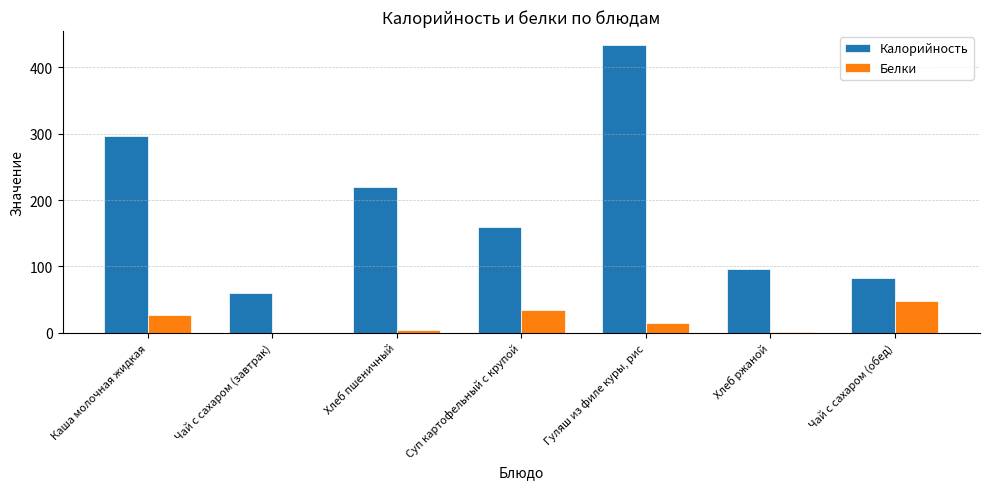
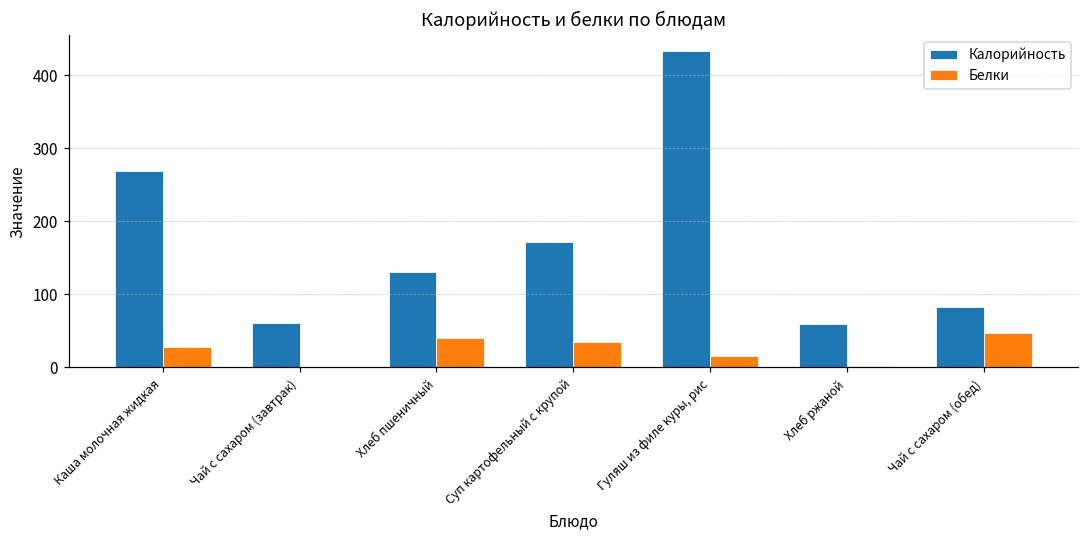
  {
    "Калорийность": {
-     "Каша молочная жидкая": 300,
+     "Каша молочная жидкая": 270,
      "Чай с сахаром (завтрак)": 60,
-     "Хлеб пшеничный": 220,
-     "Суп картофельный с крупой": 160,
+     "Хлеб пшеничный": 130,
+     "Суп картофельный с крупой": 170,
      "Гуляш из филе куры, рис": 430,
-     "Хлеб ржаной": 100,
+     "Хлеб ржаной": 60,
      "Чай с сахаром (обед)": 80
    },
    "Белки": {
      "Каша молочная жидкая": 30,
-     "Хлеб пшеничный": 0,
+     "Хлеб пшеничный": 40,
      "Суп картофельный с крупой": 30,
      "Гуляш из филе куры, рис": 10,
      "Чай с сахаром (обед)": 50
    }
  }
